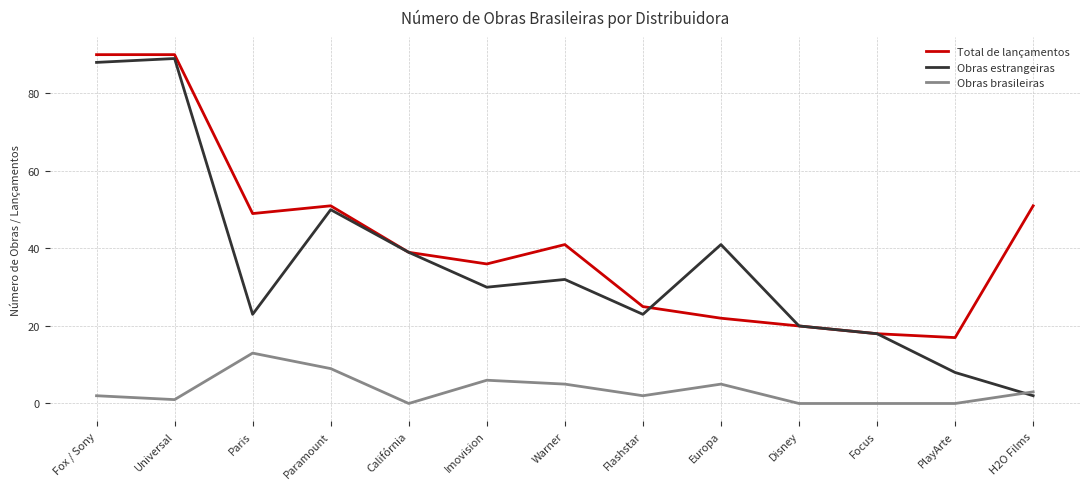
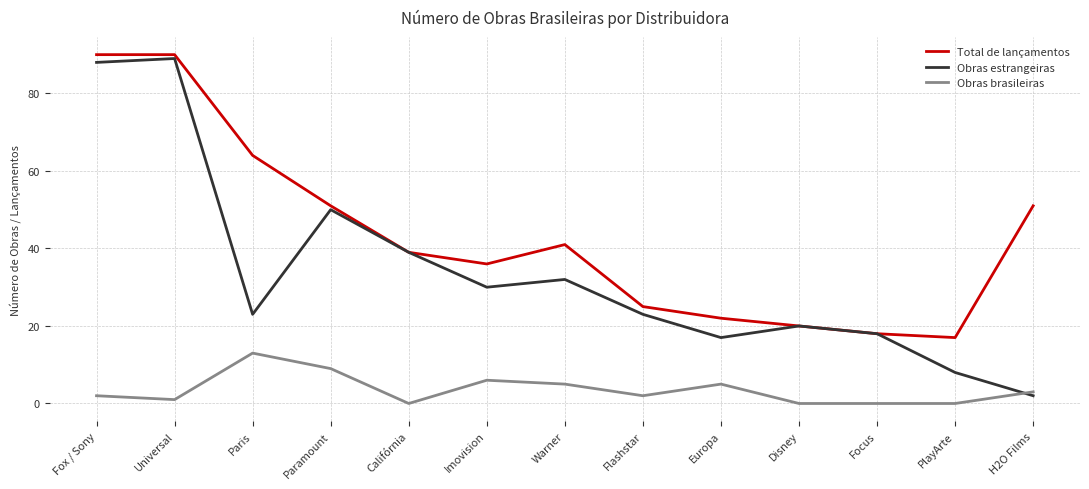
  {
    "Total de lançamentos": {
      "Fox / Sony": 90,
      "Universal": 90,
-     "Paris": 49,
+     "Paris": 64,
      "Paramount": 51,
      "Imovision": 36,
      "Warner": 41,
      "Flashstar": 25,
      "Europa": 22,
      "PlayArte": 17,
      "H2O Films": 51
    },
    "Obras estrangeiras": {
      "Fox / Sony": 88,
      "Universal": 89,
      "Paris": 23,
      "Paramount": 50,
      "Imovision": 30,
      "Warner": 32,
      "Flashstar": 23,
-     "Europa": 41,
+     "Europa": 17,
      "PlayArte": 8,
      "H2O Films": 2
    },
    "Obras brasileiras": {
      "Fox / Sony": 2,
      "Universal": 1,
      "Paris": 13,
      "Paramount": 9,
      "Califórnia": 0,
      "Imovision": 6,
      "Warner": 5,
      "Flashstar": 2,
      "Europa": 5,
      "Disney": 0,
      "Focus": 0,
      "PlayArte": 0,
      "H2O Films": 3
    }
  }
